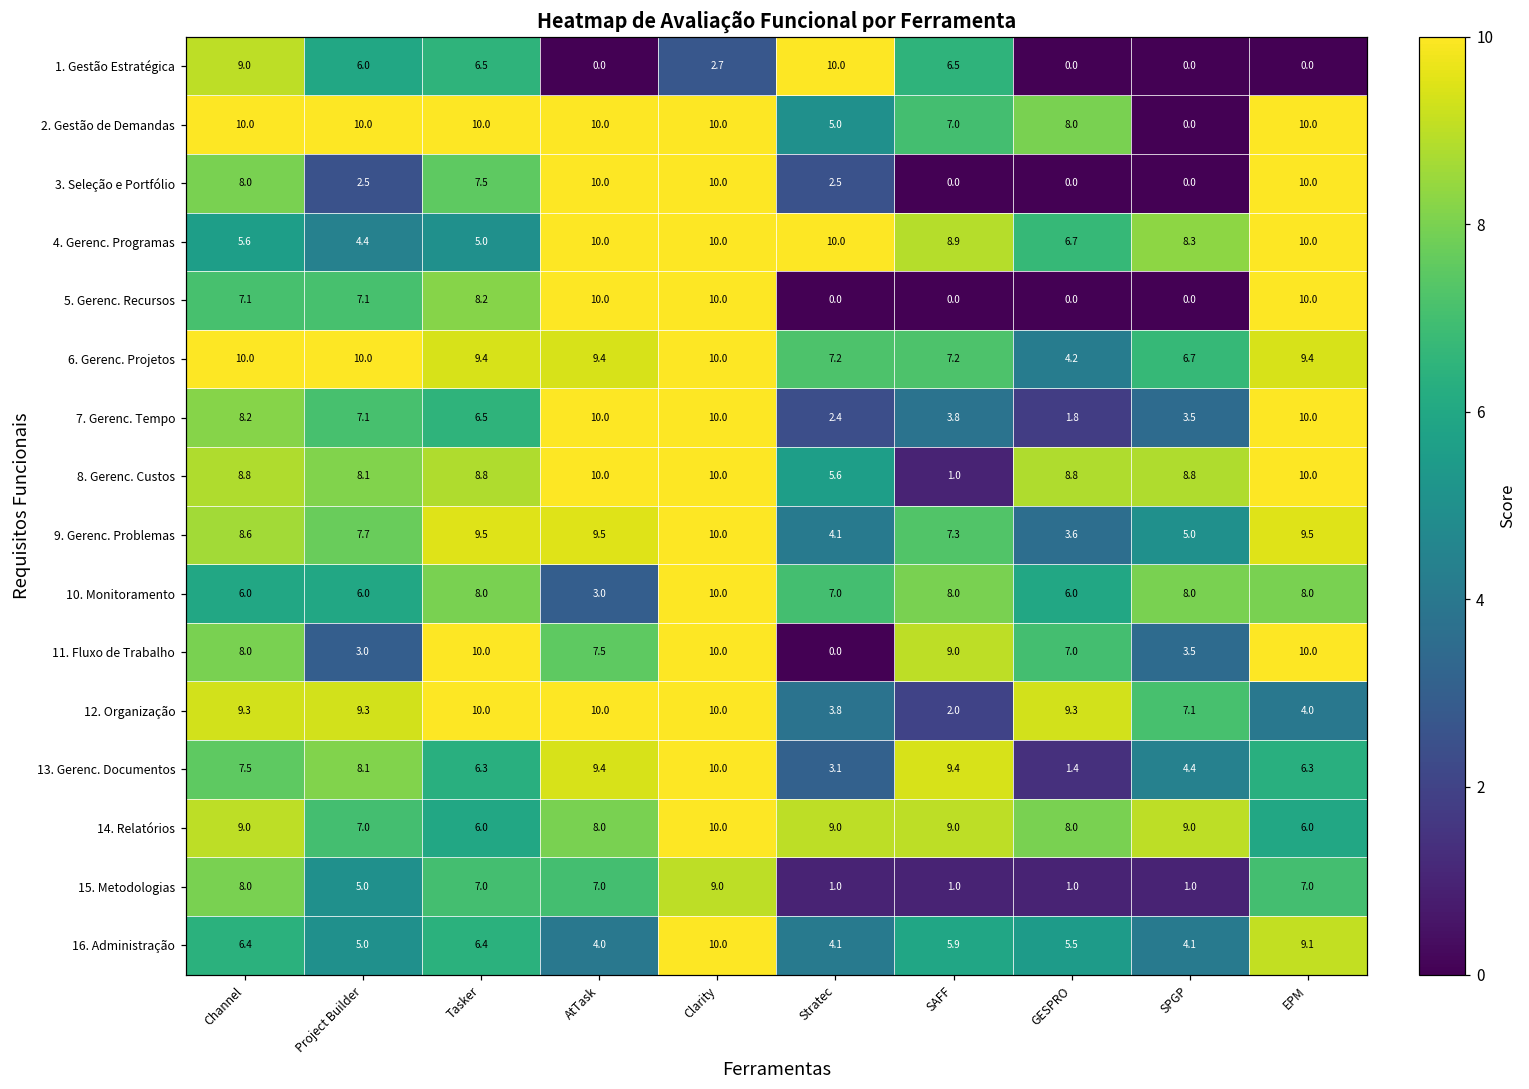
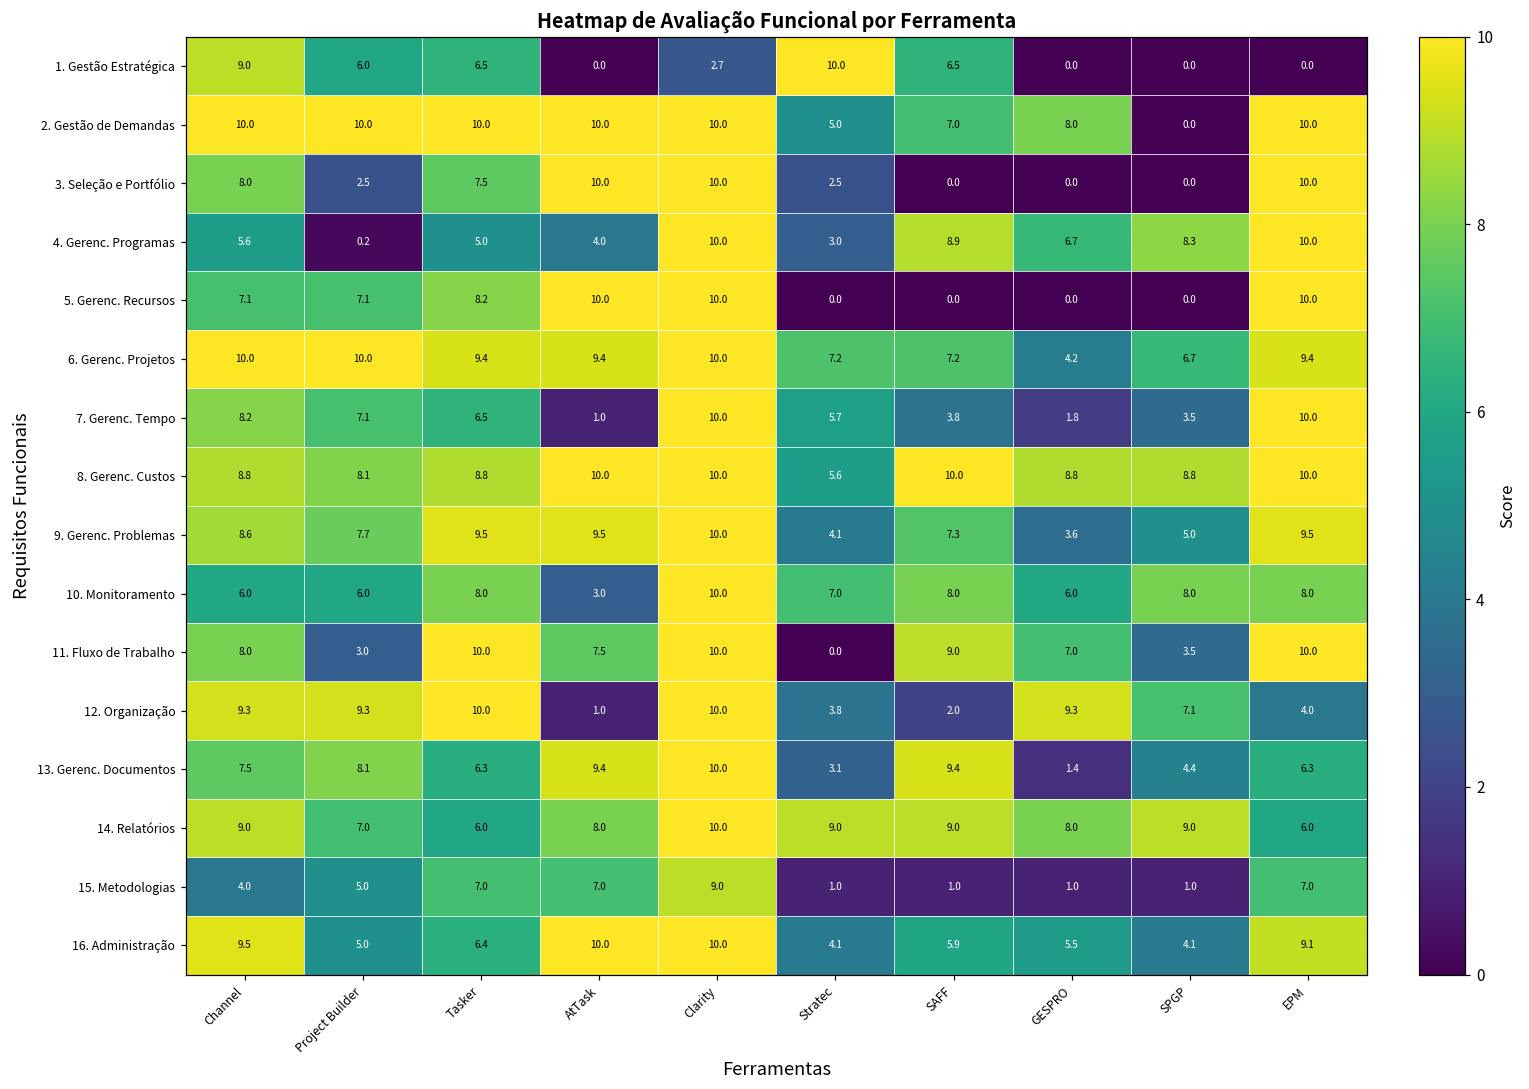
  {
    "1. Gestão Estratégica": {
      "Channel": 9.0,
      "Project Builder": 6.0,
      "Tasker": 6.5,
      "AtTask": 0.0,
      "Clarity": 2.7,
      "Stratec": 10.0,
      "SAFF": 6.5,
      "GESPRO": 0.0,
      "SPGP": 0.0,
      "EPM": 0.0
    },
    "2. Gestão de Demandas": {
      "Channel": 10.0,
      "Project Builder": 10.0,
      "Tasker": 10.0,
      "AtTask": 10.0,
      "Clarity": 10.0,
      "Stratec": 5.0,
      "SAFF": 7.0,
      "GESPRO": 8.0,
      "SPGP": 0.0,
      "EPM": 10.0
    },
    "3. Seleção e Portfólio": {
      "Channel": 8.0,
      "Project Builder": 2.5,
      "Tasker": 7.5,
      "AtTask": 10.0,
      "Clarity": 10.0,
      "Stratec": 2.5,
      "SAFF": 0.0,
      "GESPRO": 0.0,
      "SPGP": 0.0,
      "EPM": 10.0
    },
    "4. Gerenc. Programas": {
      "Channel": 5.6,
-     "Project Builder": 4.4,
+     "Project Builder": 0.2,
      "Tasker": 5.0,
-     "AtTask": 10.0,
+     "AtTask": 4.0,
      "Clarity": 10.0,
-     "Stratec": 10.0,
+     "Stratec": 3.0,
      "SAFF": 8.9,
      "GESPRO": 6.7,
      "SPGP": 8.3,
      "EPM": 10.0
    },
    "5. Gerenc. Recursos": {
      "Channel": 7.1,
      "Project Builder": 7.1,
      "Tasker": 8.2,
      "AtTask": 10.0,
      "Clarity": 10.0,
      "Stratec": 0.0,
      "SAFF": 0.0,
      "GESPRO": 0.0,
      "SPGP": 0.0,
      "EPM": 10.0
    },
    "6. Gerenc. Projetos": {
      "Channel": 10.0,
      "Project Builder": 10.0,
      "Tasker": 9.4,
      "AtTask": 9.4,
      "Clarity": 10.0,
      "Stratec": 7.2,
      "SAFF": 7.2,
      "GESPRO": 4.2,
      "SPGP": 6.7,
      "EPM": 9.4
    },
    "7. Gerenc. Tempo": {
      "Channel": 8.2,
      "Project Builder": 7.1,
      "Tasker": 6.5,
-     "AtTask": 10.0,
+     "AtTask": 1.0,
      "Clarity": 10.0,
-     "Stratec": 2.4,
+     "Stratec": 5.7,
      "SAFF": 3.8,
      "GESPRO": 1.8,
      "SPGP": 3.5,
      "EPM": 10.0
    },
    "8. Gerenc. Custos": {
      "Channel": 8.8,
      "Project Builder": 8.1,
      "Tasker": 8.8,
      "AtTask": 10.0,
      "Clarity": 10.0,
      "Stratec": 5.6,
-     "SAFF": 1.0,
+     "SAFF": 10.0,
      "GESPRO": 8.8,
      "SPGP": 8.8,
      "EPM": 10.0
    },
    "9. Gerenc. Problemas": {
      "Channel": 8.6,
      "Project Builder": 7.7,
      "Tasker": 9.5,
      "AtTask": 9.5,
      "Clarity": 10.0,
      "Stratec": 4.1,
      "SAFF": 7.3,
      "GESPRO": 3.6,
      "SPGP": 5.0,
      "EPM": 9.5
    },
    "10. Monitoramento": {
      "Channel": 6.0,
      "Project Builder": 6.0,
      "Tasker": 8.0,
      "AtTask": 3.0,
      "Clarity": 10.0,
      "Stratec": 7.0,
      "SAFF": 8.0,
      "GESPRO": 6.0,
      "SPGP": 8.0,
      "EPM": 8.0
    },
    "11. Fluxo de Trabalho": {
      "Channel": 8.0,
      "Project Builder": 3.0,
      "Tasker": 10.0,
      "AtTask": 7.5,
      "Clarity": 10.0,
      "Stratec": 0.0,
      "SAFF": 9.0,
      "GESPRO": 7.0,
      "SPGP": 3.5,
      "EPM": 10.0
    },
    "12. Organização": {
      "Channel": 9.3,
      "Project Builder": 9.3,
      "Tasker": 10.0,
-     "AtTask": 10.0,
+     "AtTask": 1.0,
      "Clarity": 10.0,
      "Stratec": 3.8,
      "SAFF": 2.0,
      "GESPRO": 9.3,
      "SPGP": 7.1,
      "EPM": 4.0
    },
    "13. Gerenc. Documentos": {
      "Channel": 7.5,
      "Project Builder": 8.1,
      "Tasker": 6.3,
      "AtTask": 9.4,
      "Clarity": 10.0,
      "Stratec": 3.1,
      "SAFF": 9.4,
      "GESPRO": 1.4,
      "SPGP": 4.4,
      "EPM": 6.3
    },
    "14. Relatórios": {
      "Channel": 9.0,
      "Project Builder": 7.0,
      "Tasker": 6.0,
      "AtTask": 8.0,
      "Clarity": 10.0,
      "Stratec": 9.0,
      "SAFF": 9.0,
      "GESPRO": 8.0,
      "SPGP": 9.0,
      "EPM": 6.0
    },
    "15. Metodologias": {
-     "Channel": 8.0,
+     "Channel": 4.0,
      "Project Builder": 5.0,
      "Tasker": 7.0,
      "AtTask": 7.0,
      "Clarity": 9.0,
      "Stratec": 1.0,
      "SAFF": 1.0,
      "GESPRO": 1.0,
      "SPGP": 1.0,
      "EPM": 7.0
    },
    "16. Administração": {
-     "Channel": 6.4,
+     "Channel": 9.5,
      "Project Builder": 5.0,
      "Tasker": 6.4,
-     "AtTask": 4.0,
+     "AtTask": 10.0,
      "Clarity": 10.0,
      "Stratec": 4.1,
      "SAFF": 5.9,
      "GESPRO": 5.5,
      "SPGP": 4.1,
      "EPM": 9.1
    }
  }
